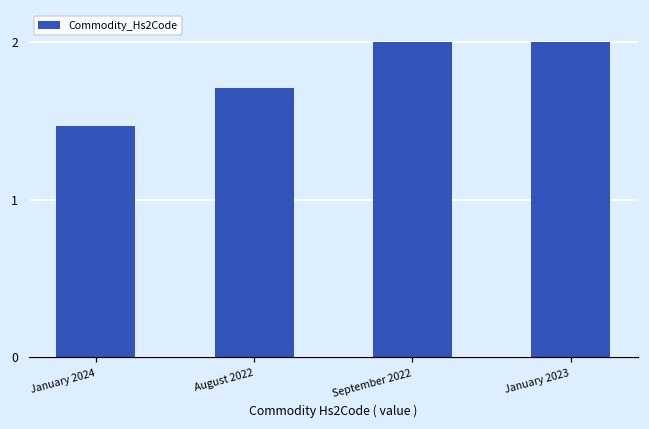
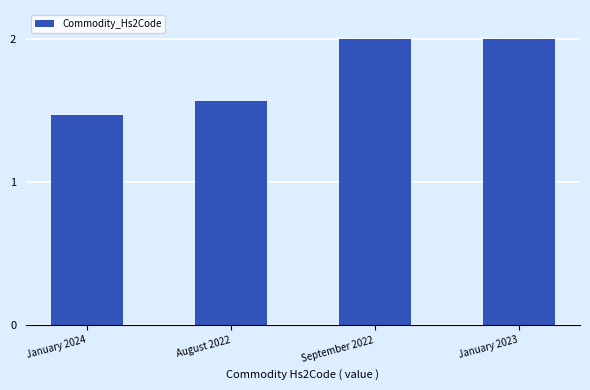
  {
    "January 2024": 1.47,
-   "August 2022": 1.71,
+   "August 2022": 1.57,
    "September 2022": 2.00,
    "January 2023": 2.00
  }
